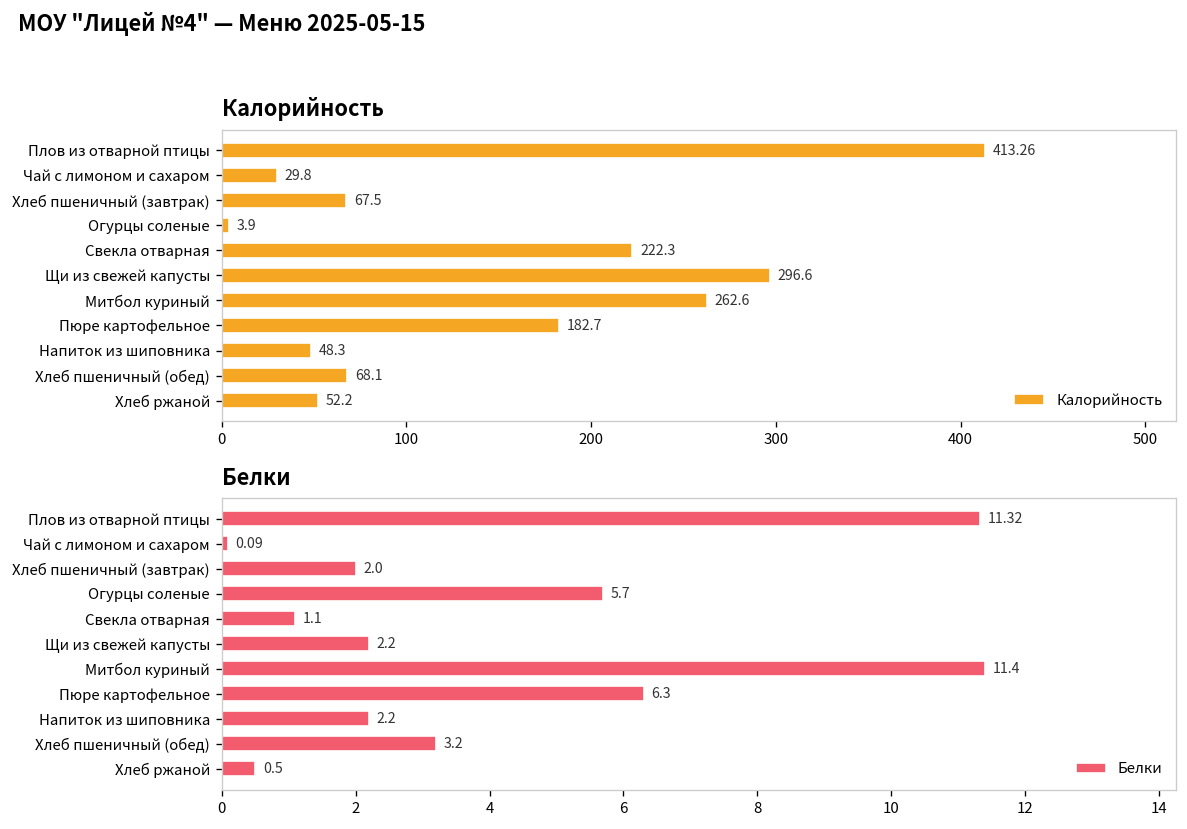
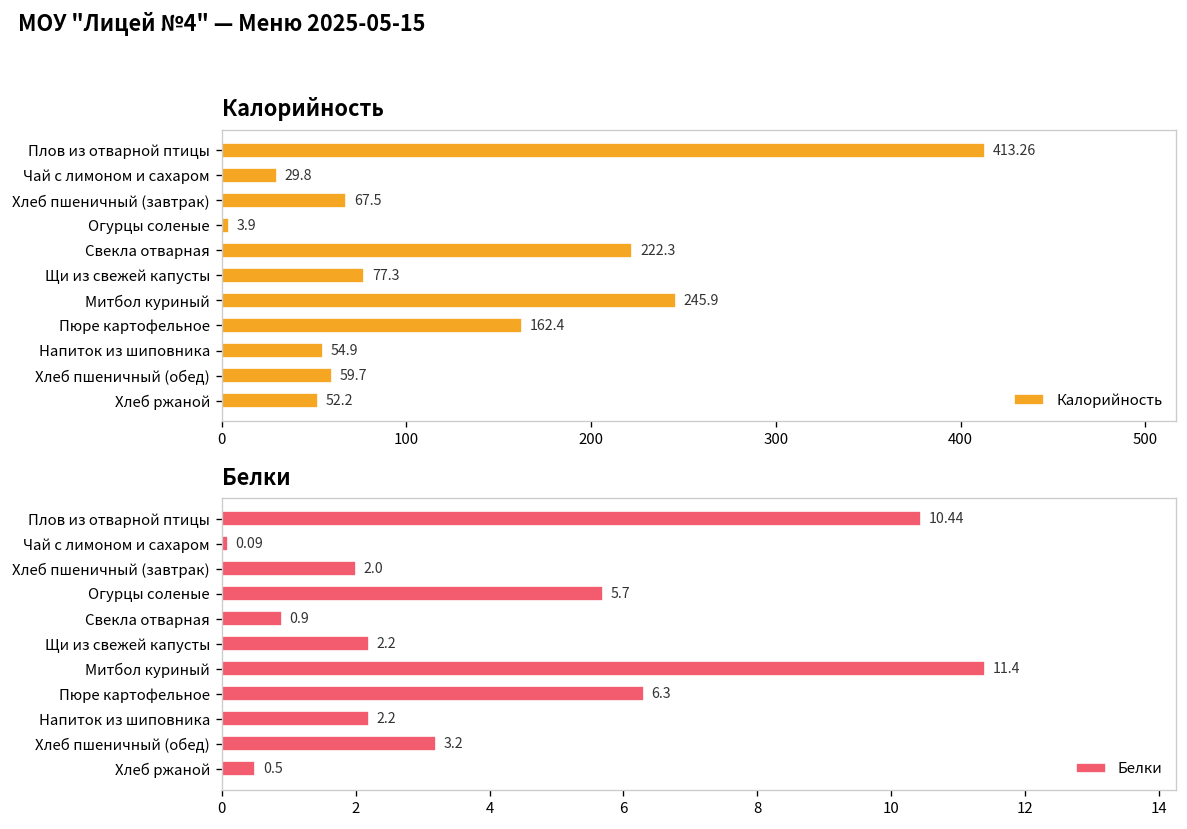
  {
    "Калорийность": {
      "Плов из отварной птицы": 413.26,
      "Чай с лимоном и сахаром": 29.8,
      "Хлеб пшеничный (завтрак)": 67.5,
      "Огурцы соленые": 3.9,
      "Свекла отварная": 222.3,
-     "Щи из свежей капусты": 296.6,
-     "Митбол куриный": 262.6,
-     "Пюре картофельное": 182.7,
-     "Напиток из шиповника": 48.3,
-     "Хлеб пшеничный (обед)": 68.1,
+     "Щи из свежей капусты": 77.3,
+     "Митбол куриный": 245.9,
+     "Пюре картофельное": 162.4,
+     "Напиток из шиповника": 54.9,
+     "Хлеб пшеничный (обед)": 59.7,
      "Хлеб ржаной": 52.2
    },
    "Белки": {
-     "Плов из отварной птицы": 11.32,
+     "Плов из отварной птицы": 10.44,
      "Чай с лимоном и сахаром": 0.09,
      "Хлеб пшеничный (завтрак)": 2.0,
      "Огурцы соленые": 5.7,
-     "Свекла отварная": 1.1,
+     "Свекла отварная": 0.9,
      "Щи из свежей капусты": 2.2,
      "Митбол куриный": 11.4,
      "Пюре картофельное": 6.3,
      "Напиток из шиповника": 2.2,
      "Хлеб пшеничный (обед)": 3.2,
      "Хлеб ржаной": 0.5
    }
  }
